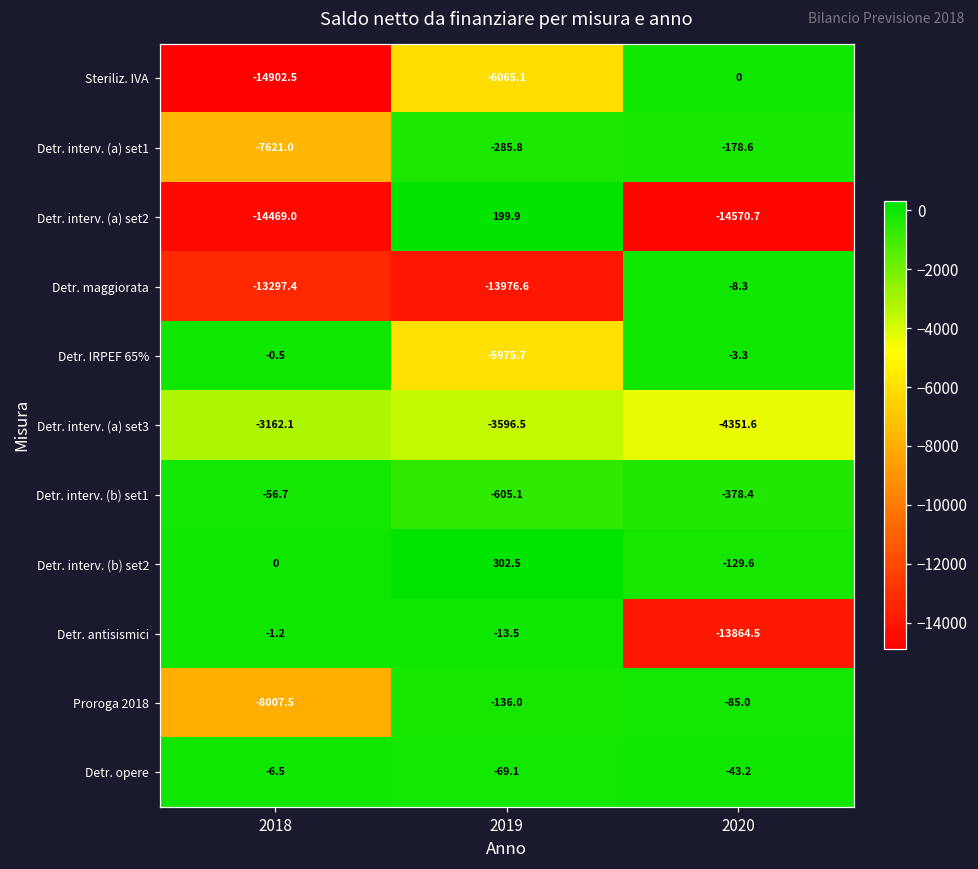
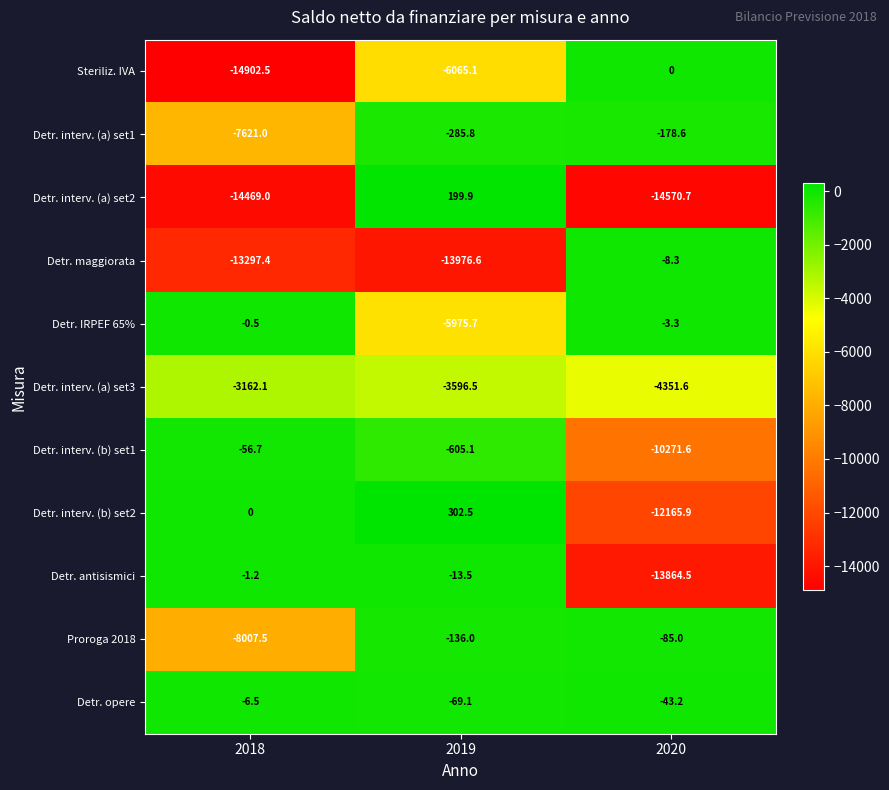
  {
    "Steriliz. IVA": {
      "2018": -14902.5,
      "2019": -6065.1,
      "2020": 0
    },
    "Detr. interv. (a) set1": {
      "2018": -7621.0,
      "2019": -285.8,
      "2020": -178.6
    },
    "Detr. interv. (a) set2": {
      "2018": -14469.0,
      "2019": 199.9,
      "2020": -14570.7
    },
    "Detr. maggiorata": {
      "2018": -13297.4,
      "2019": -13976.6,
      "2020": -8.3
    },
    "Detr. IRPEF 65%": {
      "2018": -0.5,
      "2019": -5975.7,
      "2020": -3.3
    },
    "Detr. interv. (a) set3": {
      "2018": -3162.1,
      "2019": -3596.5,
      "2020": -4351.6
    },
    "Detr. interv. (b) set1": {
      "2018": -56.7,
      "2019": -605.1,
-     "2020": -378.4
+     "2020": -10271.6
    },
    "Detr. interv. (b) set2": {
      "2018": 0,
      "2019": 302.5,
-     "2020": -129.6
+     "2020": -12165.9
    },
    "Detr. antisismici": {
      "2018": -1.2,
      "2019": -13.5,
      "2020": -13864.5
    },
    "Proroga 2018": {
      "2018": -8007.5,
      "2019": -136.0,
      "2020": -85.0
    },
    "Detr. opere": {
      "2018": -6.5,
      "2019": -69.1,
      "2020": -43.2
    }
  }
